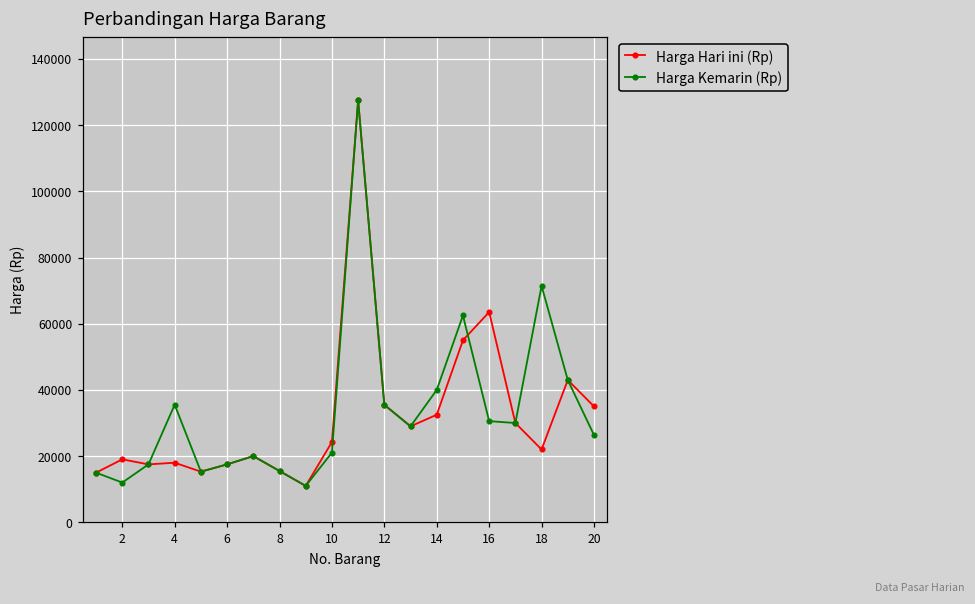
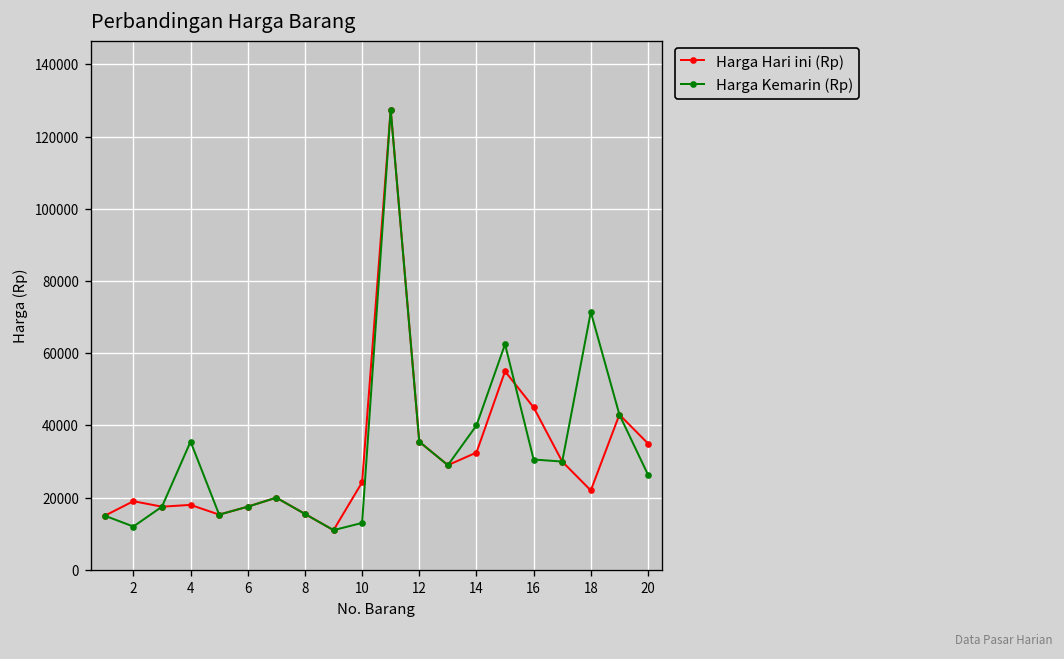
  {
    "Harga Hari ini (Rp)": {
      "2": 19000,
      "4": 18000,
      "10": 24000,
      "14": 33000,
-     "16": 64000,
+     "16": 45000,
      "18": 22000,
      "20": 35000
    },
    "Harga Kemarin (Rp)": {
      "2": 12000,
      "4": 36000,
-     "10": 21000,
+     "10": 13000,
      "14": 40000,
      "16": 31000,
      "18": 71000,
      "20": 26000
    }
  }
